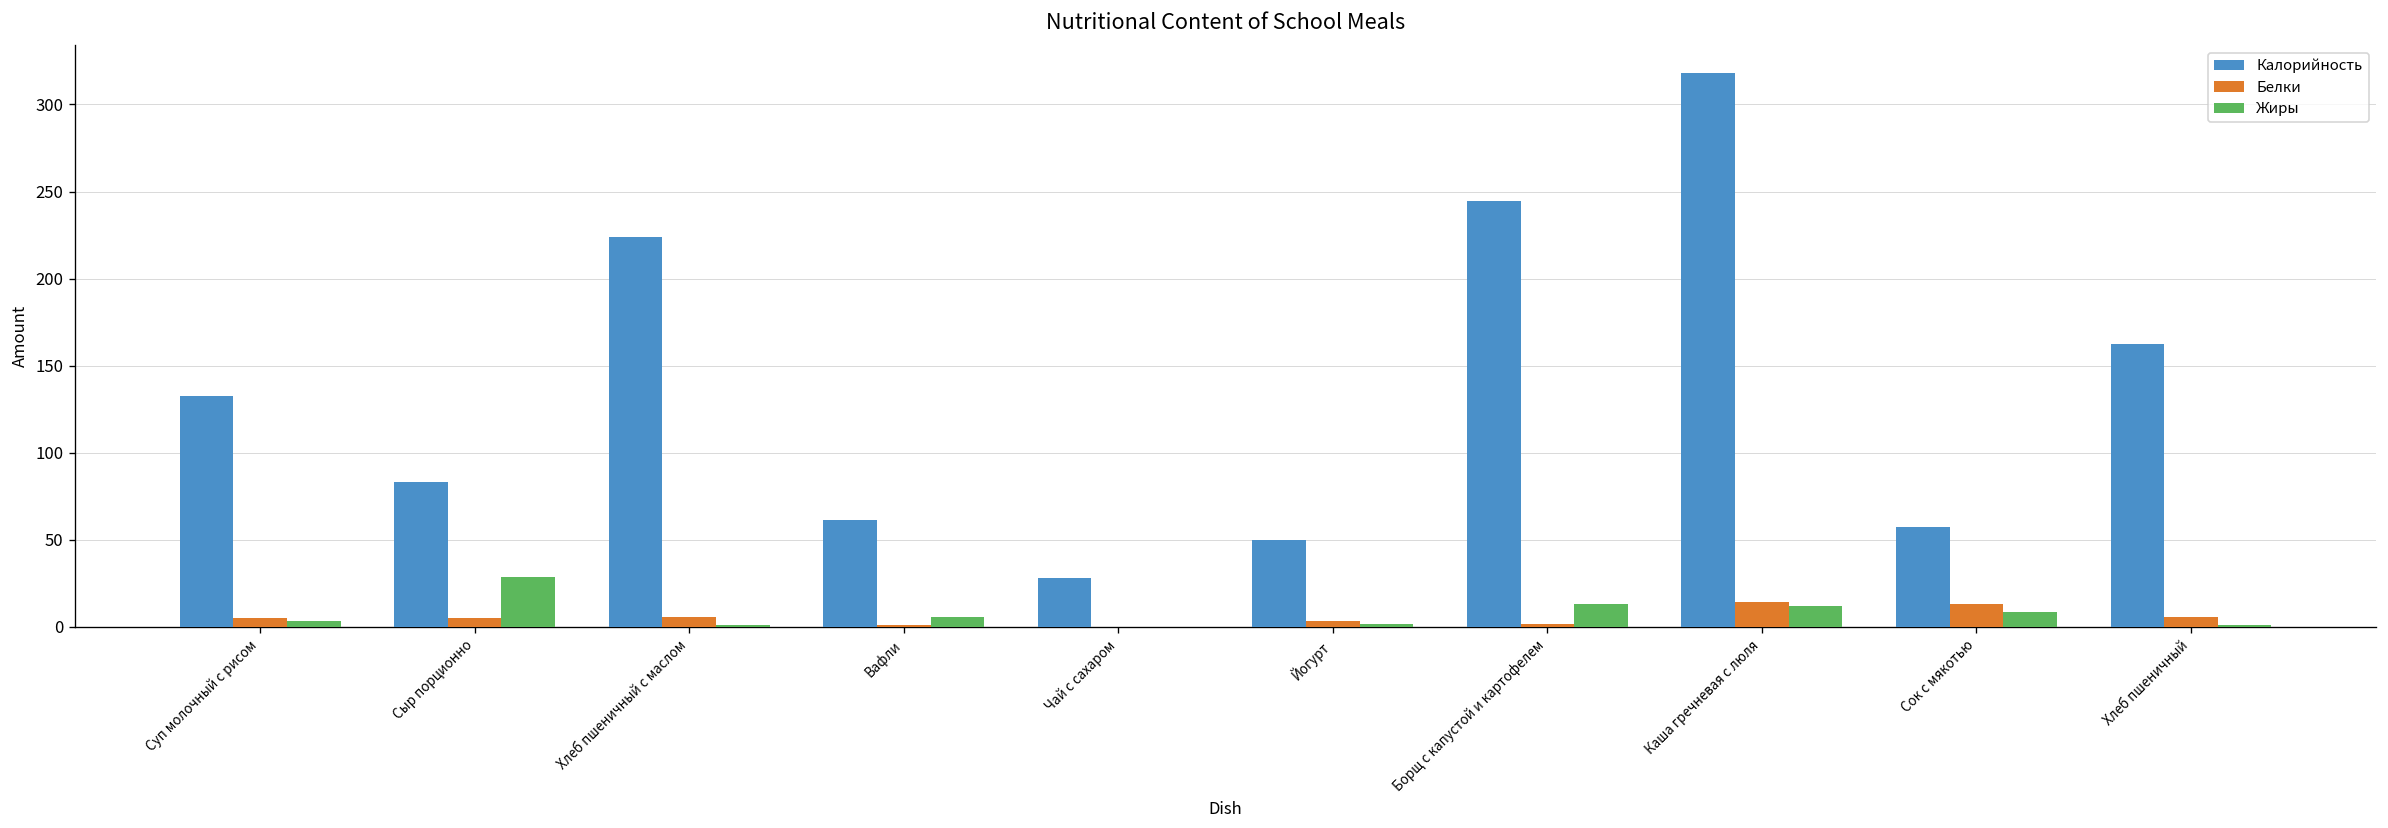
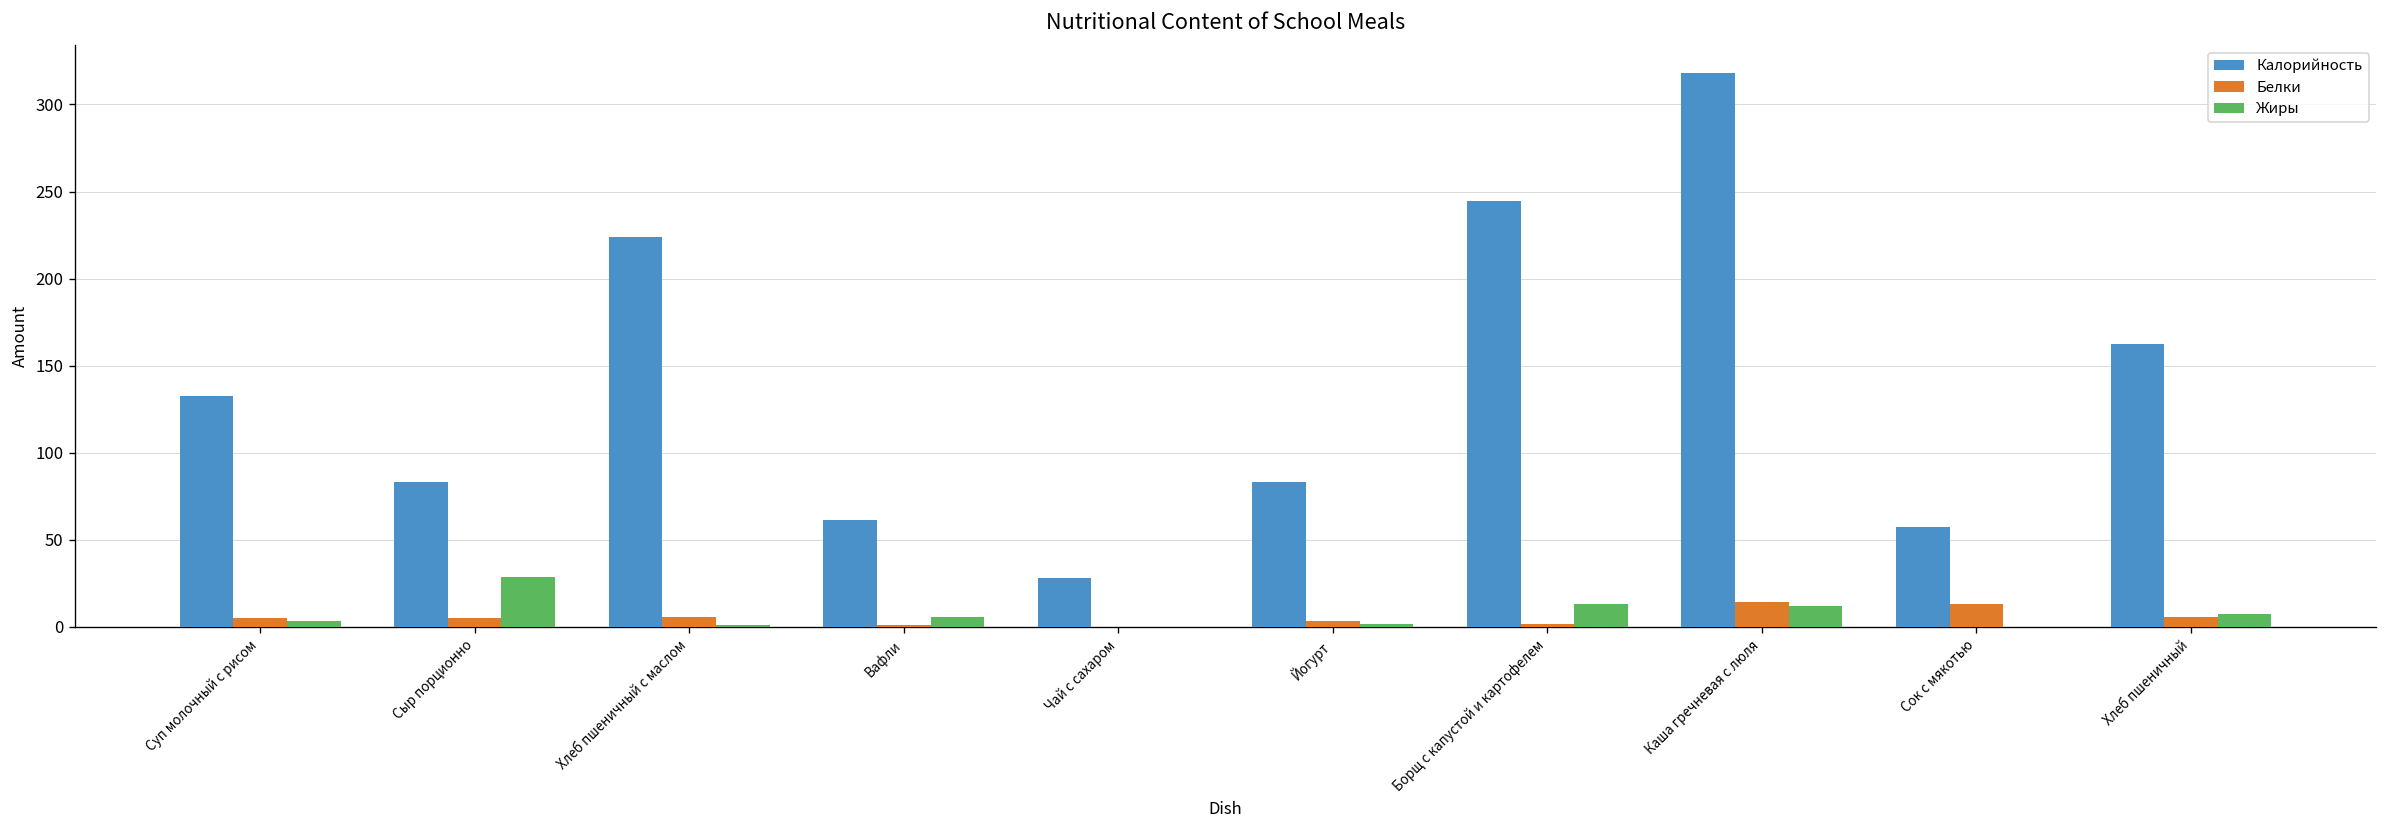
  {
    "Калорийность": {
      "Суп молочный с рисом": 132,
      "Сыр порционно": 83,
      "Хлеб пшеничный с маслом": 224,
      "Вафли": 61,
      "Чай с сахаром": 28,
-     "Йогурт": 50,
+     "Йогурт": 83,
      "Борщ с капустой и картофелем": 245,
      "Каша гречневая с люля": 318,
      "Сок с мякотью": 57,
      "Хлеб пшеничный": 162
    },
    "Белки": {
      "Суп молочный с рисом": 5,
      "Сыр порционно": 5,
      "Хлеб пшеничный с маслом": 6,
      "Чай с сахаром": 0,
      "Йогурт": 4,
      "Каша гречневая с люля": 14,
      "Сок с мякотью": 13,
      "Хлеб пшеничный": 6
    },
    "Жиры": {
      "Суп молочный с рисом": 3,
      "Сыр порционно": 28,
      "Вафли": 5,
      "Чай с сахаром": 0,
      "Борщ с капустой и картофелем": 13,
      "Каша гречневая с люля": 12,
-     "Сок с мякотью": 8,
-     "Хлеб пшеничный": 1
+     "Сок с мякотью": 0,
+     "Хлеб пшеничный": 7
    }
  }
